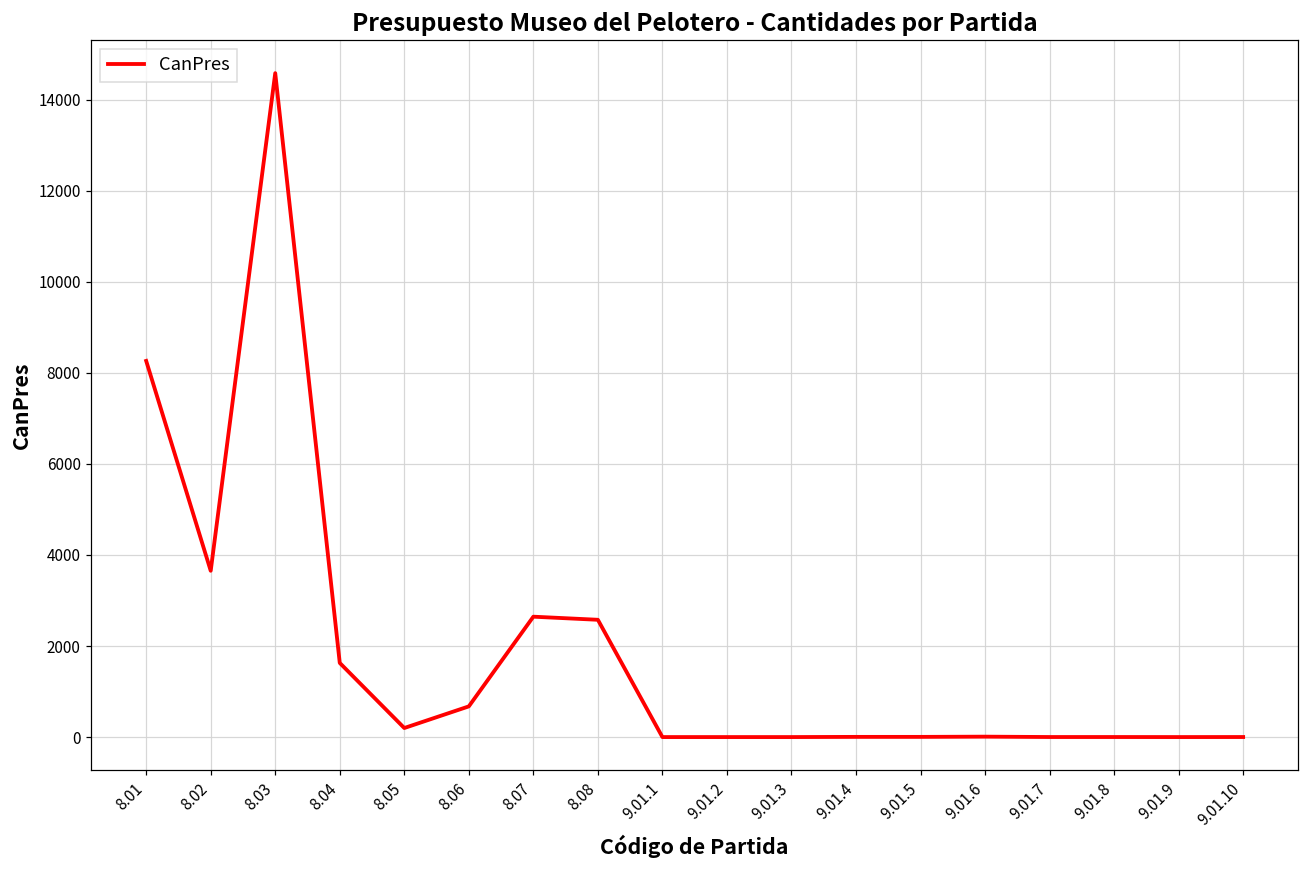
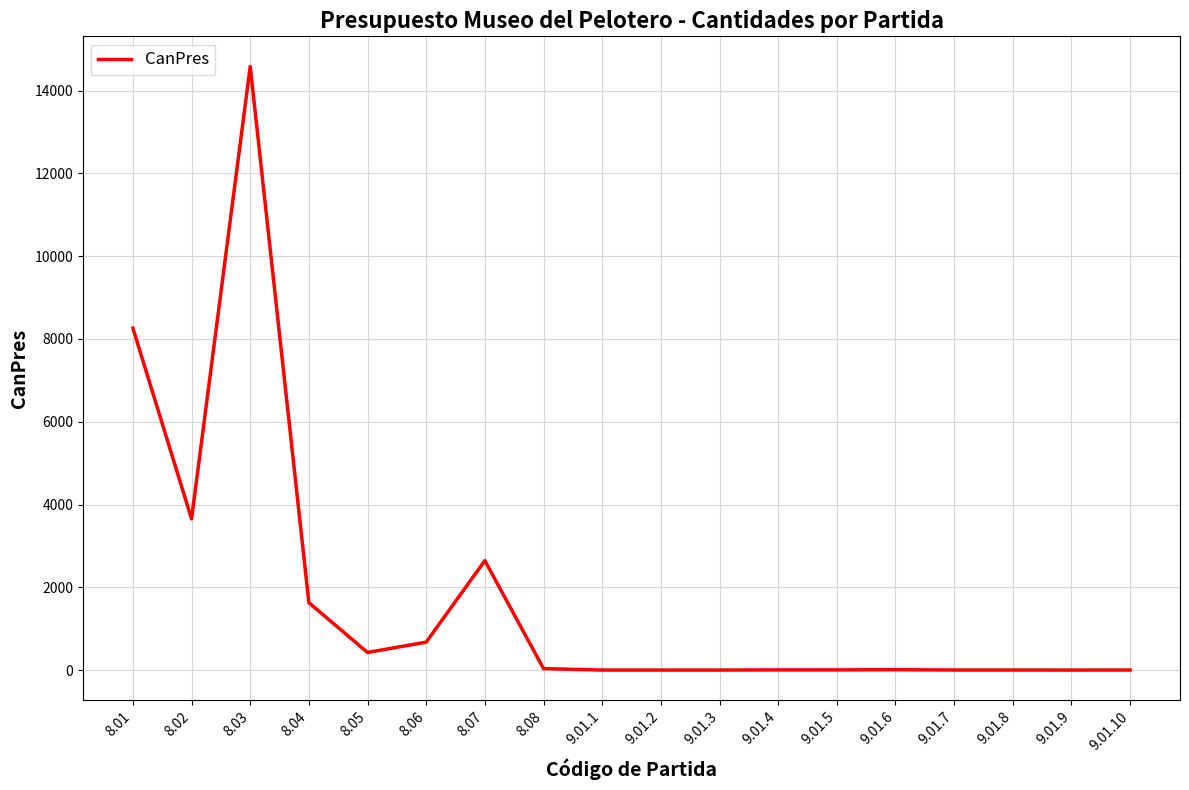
  {
    "8.01": 8300,
    "8.02": 3700,
    "8.03": 14600,
    "8.04": 1600,
-   "8.05": 200,
+   "8.05": 400,
    "8.06": 700,
    "8.07": 2600,
-   "8.08": 2600,
+   "8.08": 0,
    "9.01.1": 0,
    "9.01.2": 0,
    "9.01.3": 0,
    "9.01.4": 0,
    "9.01.5": 0,
    "9.01.6": 0,
    "9.01.7": 0,
    "9.01.8": 0,
    "9.01.9": 0,
    "9.01.10": 0
  }
